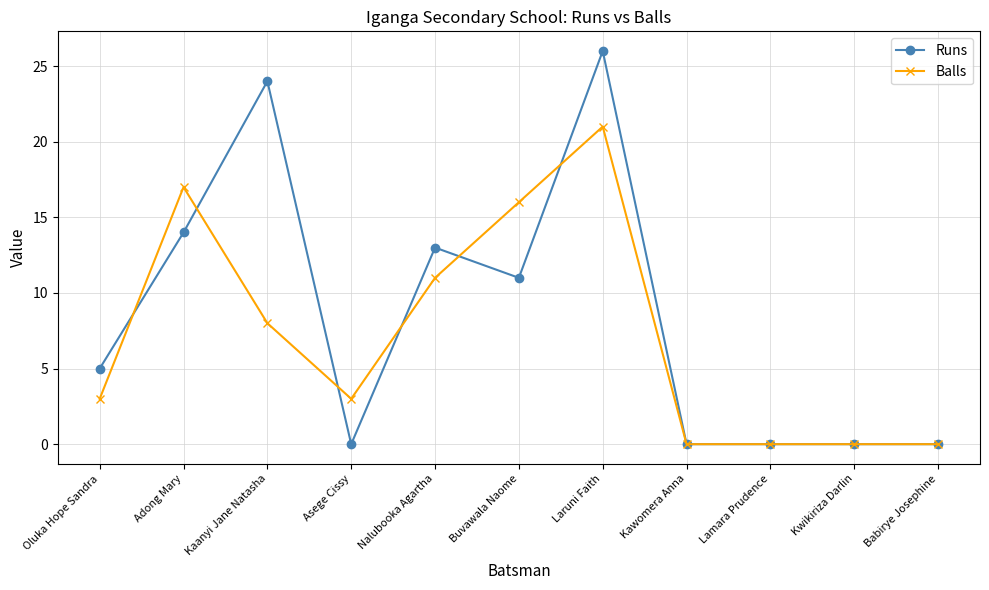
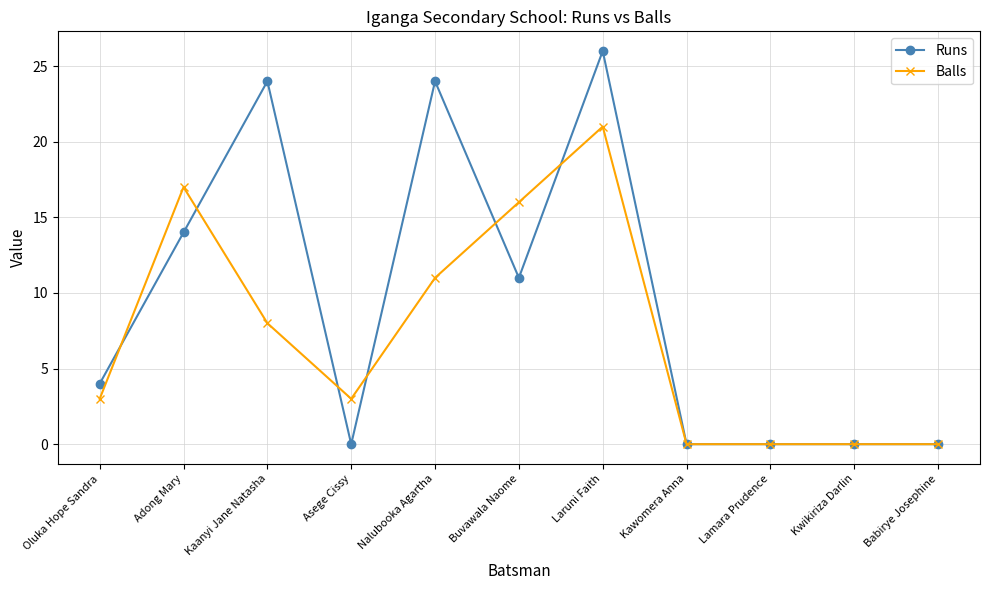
  {
    "Runs": {
-     "Oluka Hope Sandra": 5,
+     "Oluka Hope Sandra": 4,
      "Adong Mary": 14,
      "Kaanyi Jane Natasha": 24,
      "Asege Cissy": 0,
-     "Nalubooka Agartha": 13,
+     "Nalubooka Agartha": 24,
      "Buvawala Naome": 11,
      "Laruni Faith": 26
    },
    "Balls": {
      "Oluka Hope Sandra": 3,
      "Adong Mary": 17,
      "Kaanyi Jane Natasha": 8,
      "Asege Cissy": 3,
      "Nalubooka Agartha": 11,
      "Buvawala Naome": 16,
      "Laruni Faith": 21
    }
  }
